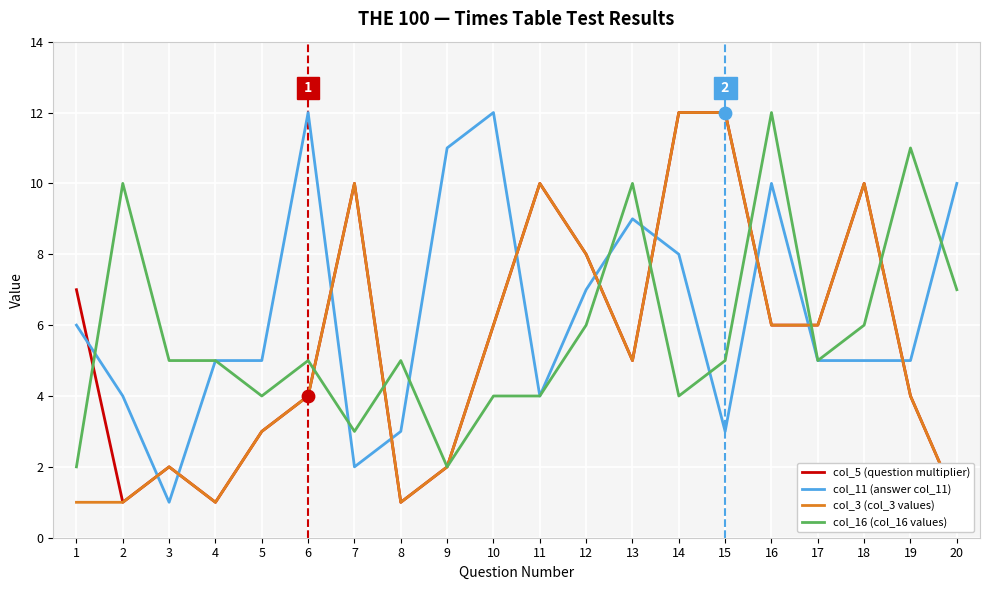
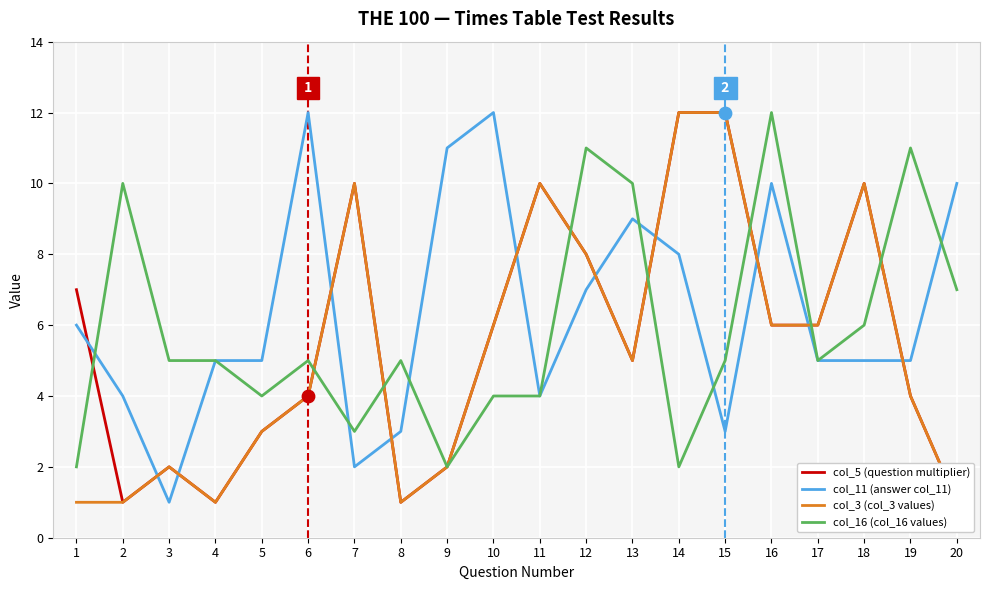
  {
    "col_3 (col_3 values)": {
      "1": 1
    },
    "col_16 (col_16 values)": {
      "1": 2,
      "2": 10,
      "3": 5,
      "5": 4,
      "6": 5,
      "7": 3,
      "8": 5,
      "10": 4,
-     "12": 6,
+     "12": 11,
      "13": 10,
-     "14": 4,
+     "14": 2,
      "15": 5,
      "16": 12,
      "18": 6,
      "19": 11,
      "20": 7
    }
  }
